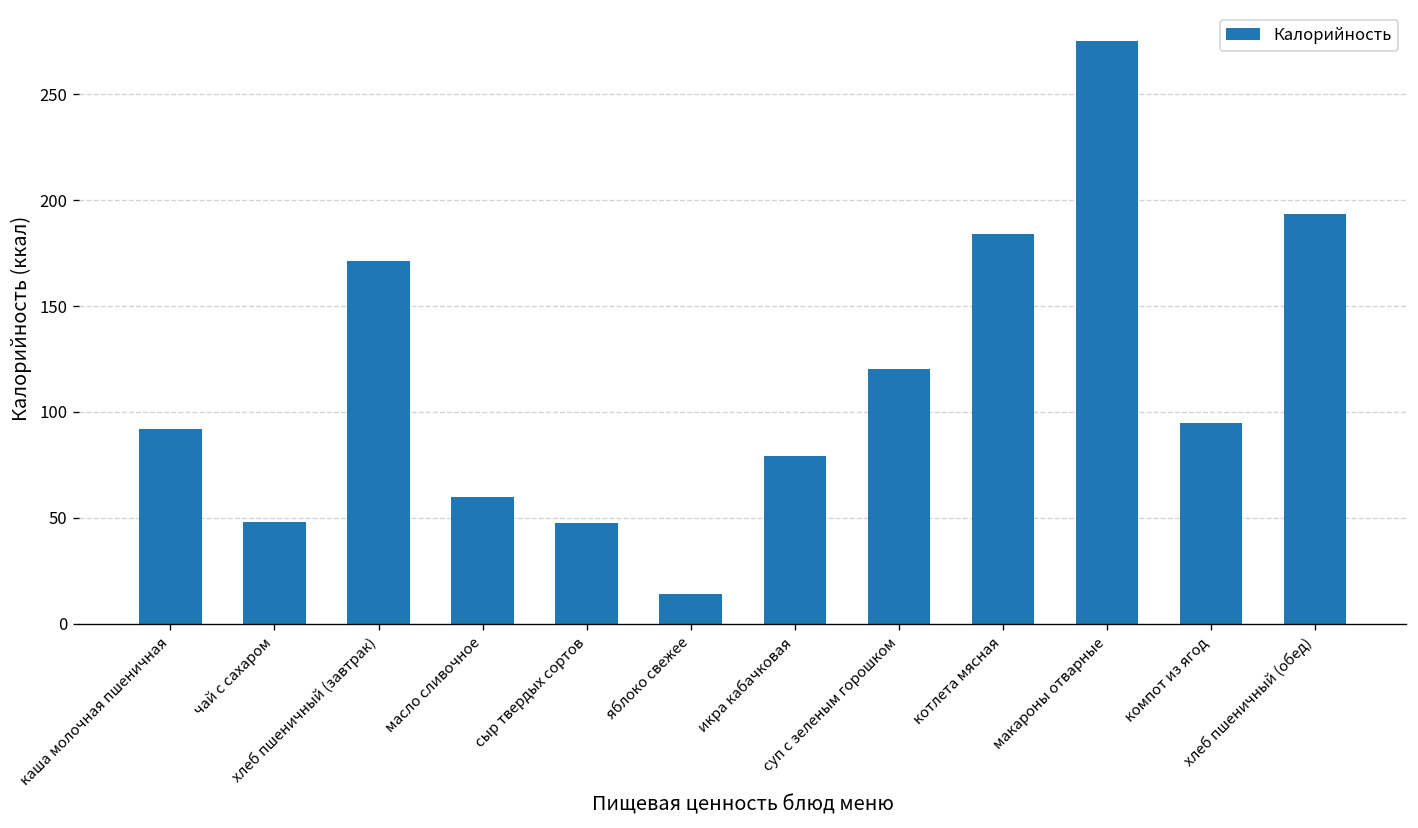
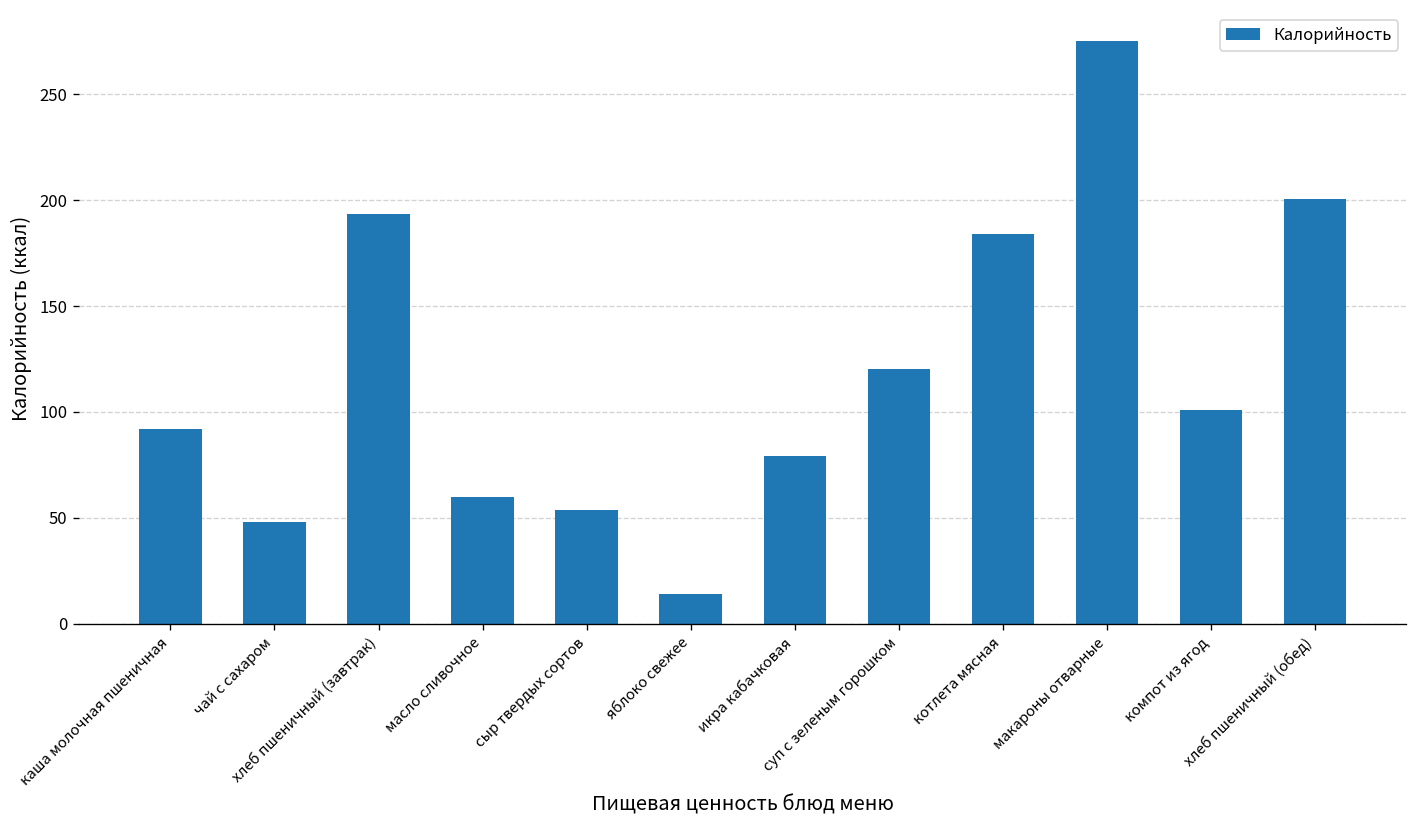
  {
    "каша молочная пшеничная": 92,
    "чай с сахаром": 48,
-   "хлеб пшеничный (завтрак)": 171,
+   "хлеб пшеничный (завтрак)": 194,
    "масло сливочное": 60,
-   "сыр твердых сортов": 48,
+   "сыр твердых сортов": 54,
    "яблоко свежее": 14,
    "икра кабачковая": 79,
    "суп с зеленым горошком": 120,
    "котлета мясная": 184,
    "макароны отварные": 275,
-   "компот из ягод": 95,
-   "хлеб пшеничный (обед)": 194
+   "компот из ягод": 101,
+   "хлеб пшеничный (обед)": 200
  }
